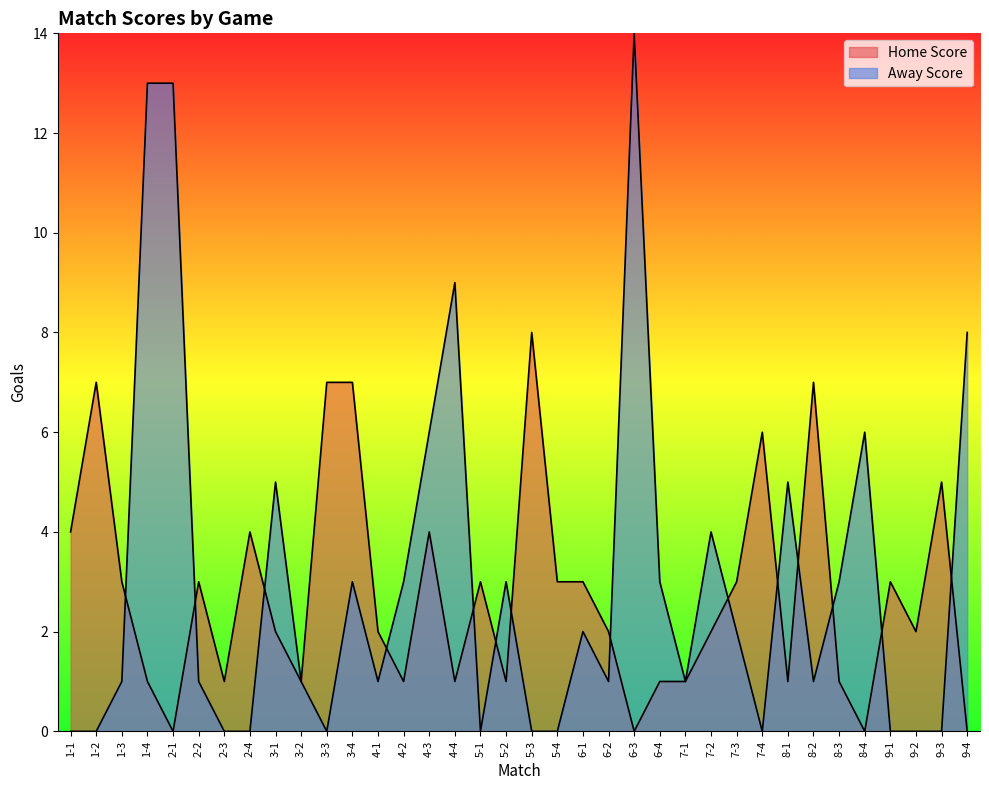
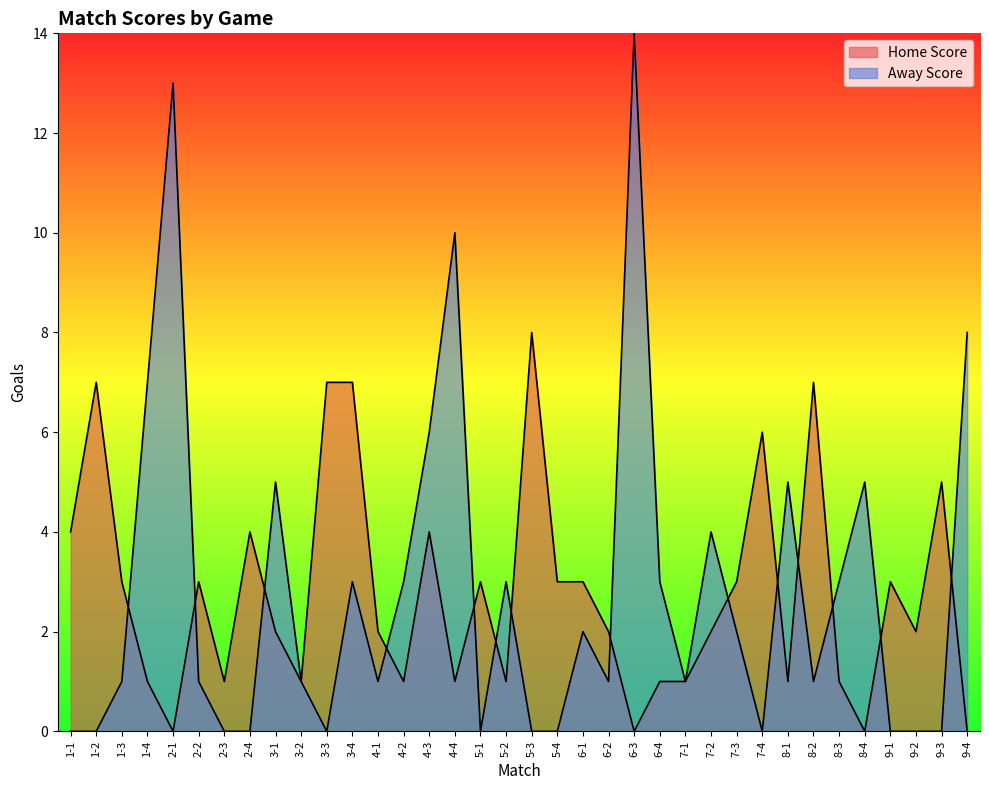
  {
    "Home Score": {
      "1-1": 4,
      "1-2": 7,
      "1-3": 3,
      "1-4": 1,
      "2-1": 0,
      "2-2": 3,
      "2-3": 1,
      "2-4": 4,
      "3-1": 2,
      "3-3": 7,
      "3-4": 7,
      "4-1": 2,
      "4-2": 1,
      "4-3": 4,
      "4-4": 1,
      "5-1": 3,
      "5-2": 1,
      "5-3": 8,
      "5-4": 3,
      "6-1": 3,
      "6-2": 2,
      "6-3": 0,
      "6-4": 1,
      "7-2": 2,
      "7-3": 3,
      "7-4": 6,
      "8-1": 1,
      "8-2": 7,
      "8-3": 1,
      "8-4": 0,
      "9-1": 3,
      "9-2": 2,
      "9-3": 5,
      "9-4": 0
    },
    "Away Score": {
      "1-1": 0,
      "1-2": 0,
      "1-3": 1,
-     "1-4": 13,
+     "1-4": 7,
      "2-1": 13,
      "2-2": 1,
      "2-3": 0,
      "2-4": 0,
      "3-1": 5,
      "3-3": 0,
      "3-4": 3,
      "4-1": 1,
      "4-2": 3,
      "4-3": 6,
-     "4-4": 9,
+     "4-4": 10,
      "5-1": 0,
      "5-2": 3,
      "5-3": 0,
      "5-4": 0,
      "6-1": 2,
      "6-2": 1,
      "6-3": 14,
      "6-4": 3,
      "7-2": 4,
      "7-3": 2,
      "7-4": 0,
      "8-1": 5,
      "8-2": 1,
      "8-3": 3,
-     "8-4": 6,
+     "8-4": 5,
      "9-1": 0,
      "9-2": 0,
      "9-3": 0,
      "9-4": 8
    }
  }
